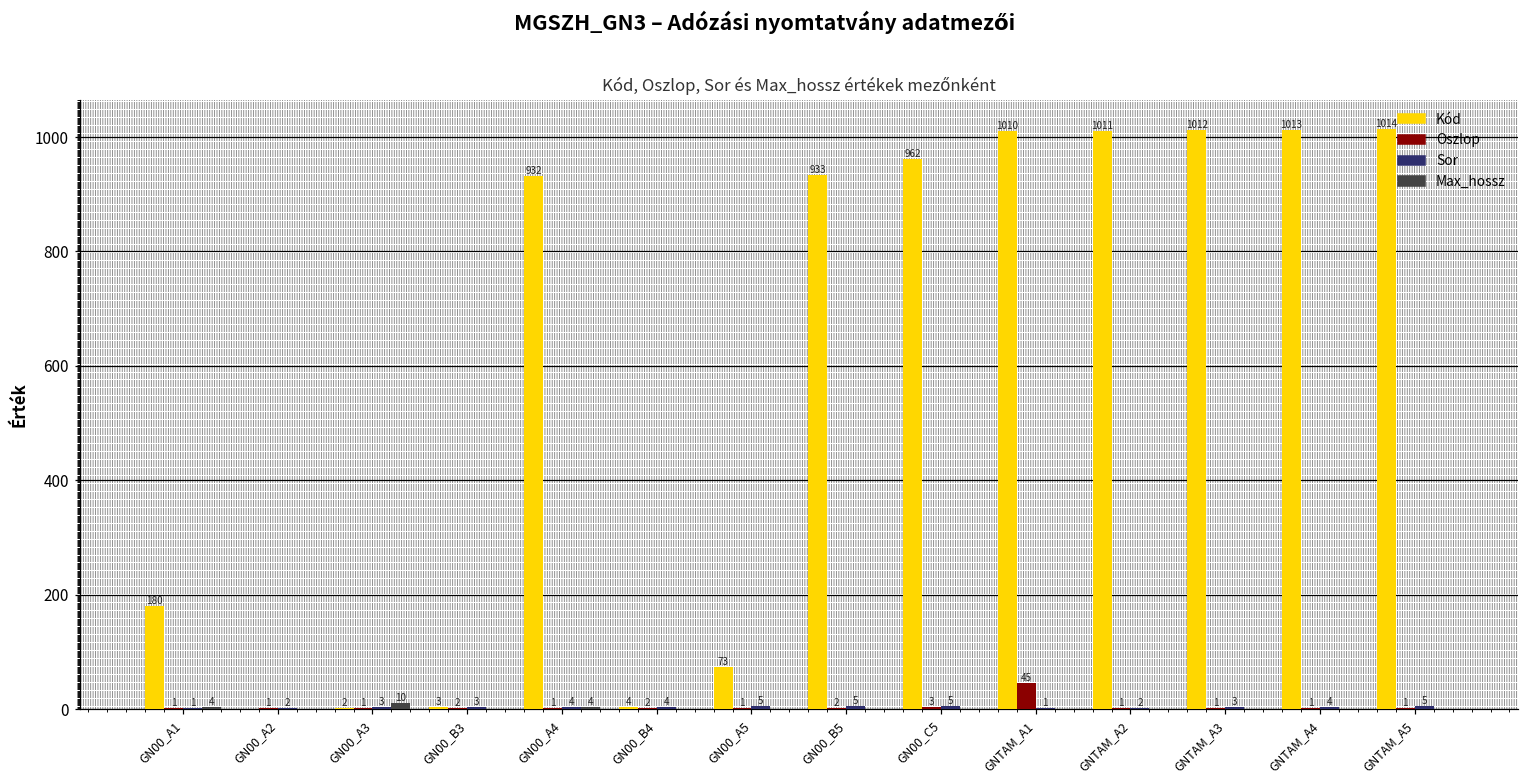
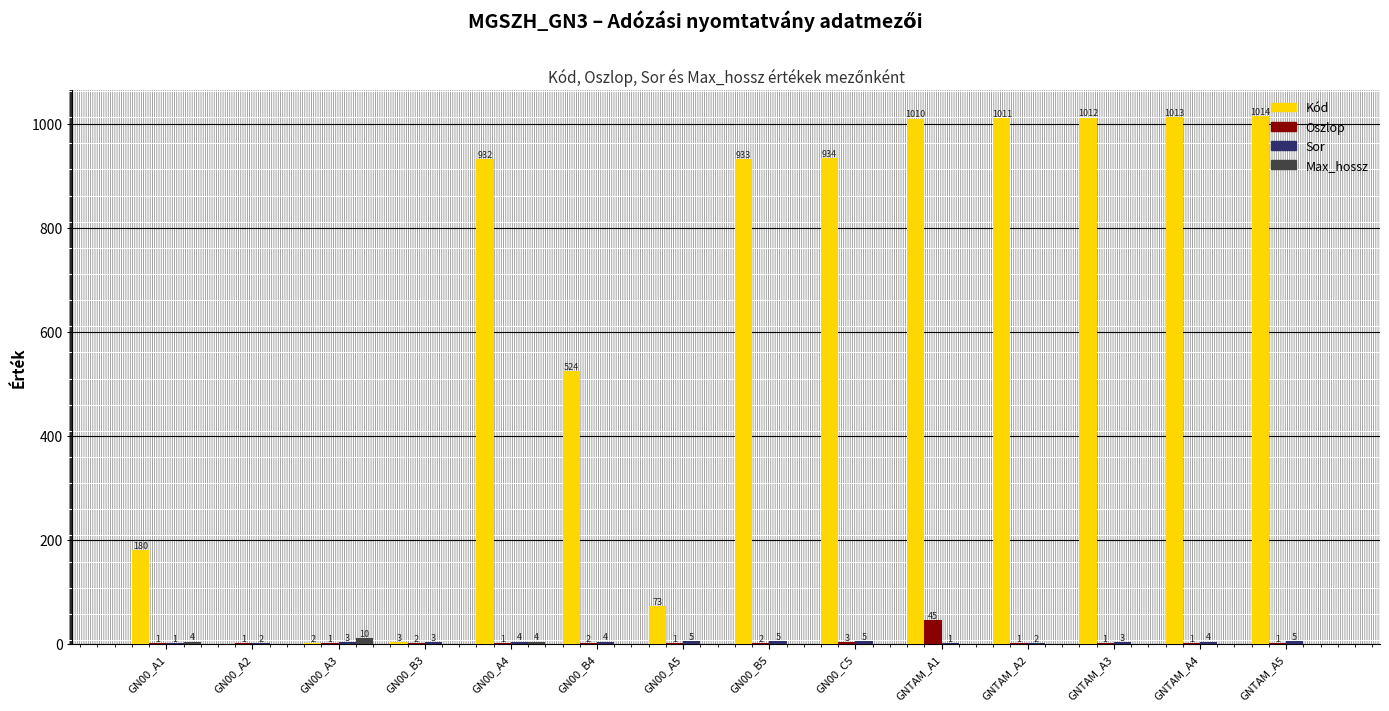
  {
    "Kód": {
      "GN00_A1": 180,
      "GN00_A3": 2,
      "GN00_B3": 3,
      "GN00_A4": 932,
-     "GN00_B4": 4,
+     "GN00_B4": 524,
      "GN00_A5": 73,
      "GN00_B5": 933,
-     "GN00_C5": 962,
+     "GN00_C5": 934,
      "GNTAM_A1": 1010,
      "GNTAM_A2": 1011,
      "GNTAM_A3": 1012,
      "GNTAM_A4": 1013,
      "GNTAM_A5": 1014
    },
    "Oszlop": {
      "GN00_A1": 1,
      "GN00_A2": 1,
      "GN00_A3": 1,
      "GN00_B3": 2,
      "GN00_A4": 1,
      "GN00_B4": 2,
      "GN00_A5": 1,
      "GN00_B5": 2,
      "GN00_C5": 3,
      "GNTAM_A1": 45,
      "GNTAM_A2": 1,
      "GNTAM_A3": 1,
      "GNTAM_A4": 1,
      "GNTAM_A5": 1
    }
  }
